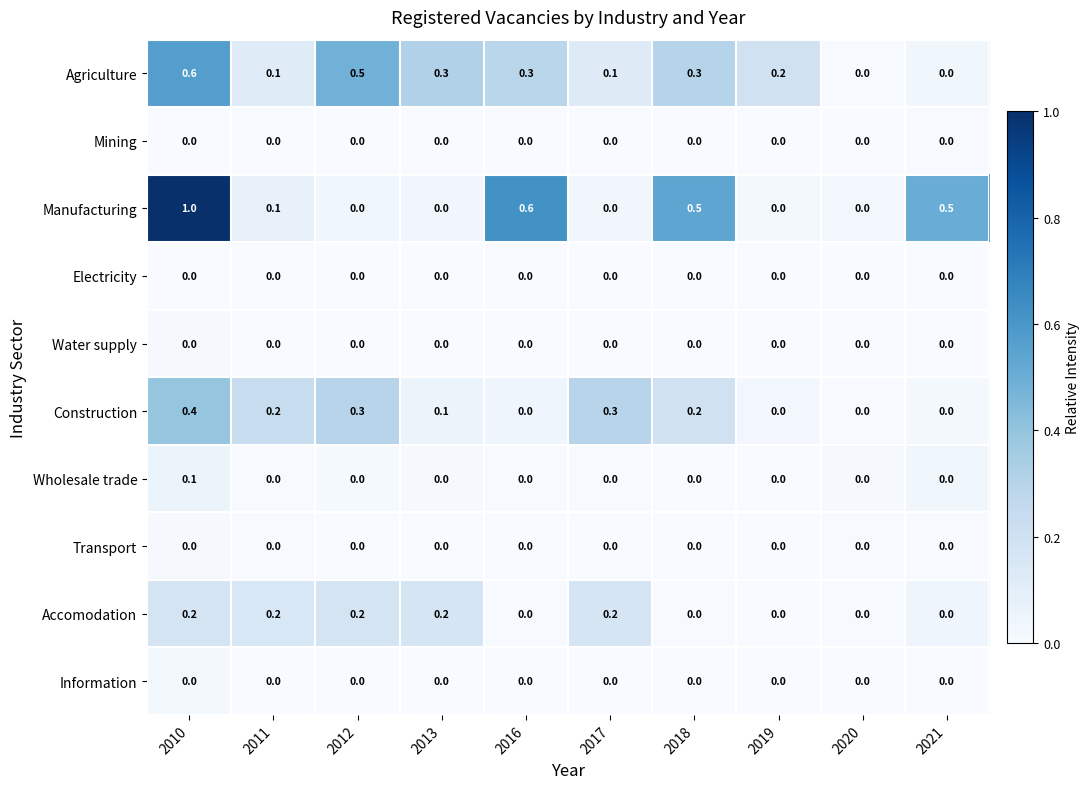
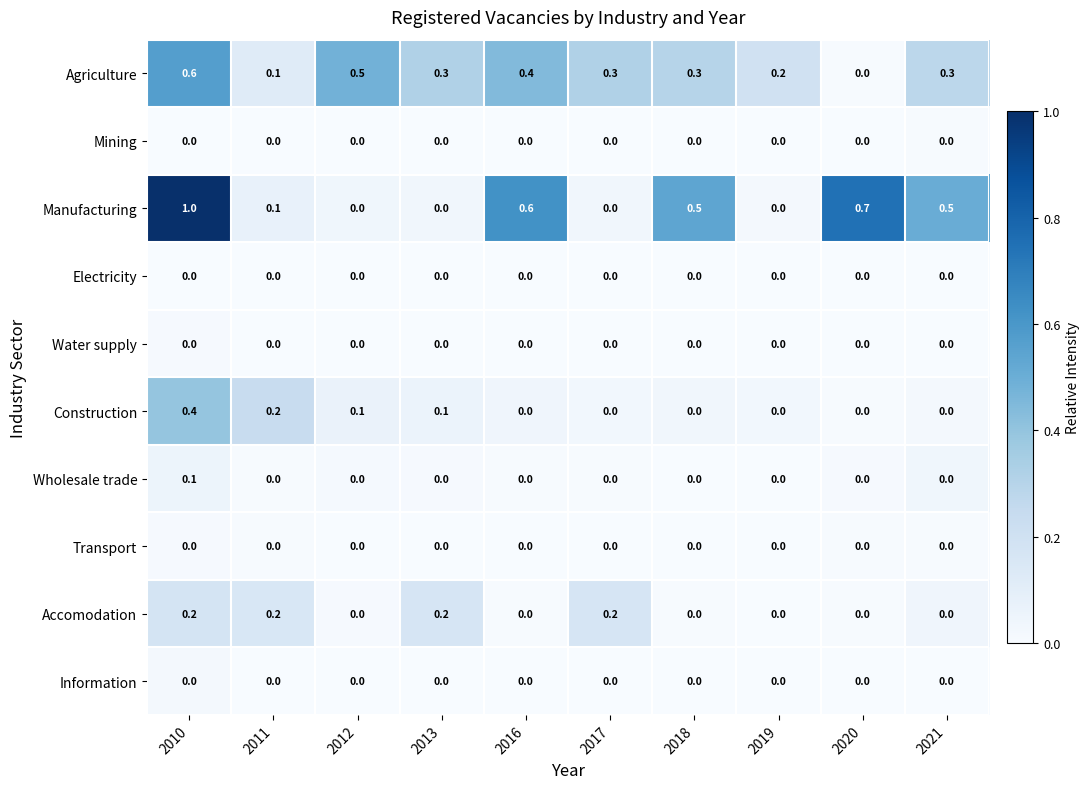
  {
    "Agriculture": {
      "2010": 0.6,
      "2011": 0.1,
      "2012": 0.5,
      "2013": 0.3,
-     "2016": 0.3,
-     "2017": 0.1,
+     "2016": 0.4,
+     "2017": 0.3,
      "2018": 0.3,
      "2019": 0.2,
      "2020": 0.0,
-     "2021": 0.0
+     "2021": 0.3
    },
    "Mining": {
      "2010": 0.0,
      "2011": 0.0,
      "2012": 0.0,
      "2013": 0.0,
      "2016": 0.0,
      "2017": 0.0,
      "2018": 0.0,
      "2019": 0.0,
      "2020": 0.0,
      "2021": 0.0
    },
    "Manufacturing": {
      "2010": 1.0,
      "2011": 0.1,
      "2012": 0.0,
      "2013": 0.0,
      "2016": 0.6,
      "2017": 0.0,
      "2018": 0.5,
      "2019": 0.0,
-     "2020": 0.0,
+     "2020": 0.7,
      "2021": 0.5
    },
    "Electricity": {
      "2010": 0.0,
      "2011": 0.0,
      "2012": 0.0,
      "2013": 0.0,
      "2016": 0.0,
      "2017": 0.0,
      "2018": 0.0,
      "2019": 0.0,
      "2020": 0.0,
      "2021": 0.0
    },
    "Water supply": {
      "2010": 0.0,
      "2011": 0.0,
      "2012": 0.0,
      "2013": 0.0,
      "2016": 0.0,
      "2017": 0.0,
      "2018": 0.0,
      "2019": 0.0,
      "2020": 0.0,
      "2021": 0.0
    },
    "Construction": {
      "2010": 0.4,
      "2011": 0.2,
-     "2012": 0.3,
+     "2012": 0.1,
      "2013": 0.1,
      "2016": 0.0,
-     "2017": 0.3,
-     "2018": 0.2,
+     "2017": 0.0,
+     "2018": 0.0,
      "2019": 0.0,
      "2020": 0.0,
      "2021": 0.0
    },
    "Wholesale trade": {
      "2010": 0.1,
      "2011": 0.0,
      "2012": 0.0,
      "2013": 0.0,
      "2016": 0.0,
      "2017": 0.0,
      "2018": 0.0,
      "2019": 0.0,
      "2020": 0.0,
      "2021": 0.0
    },
    "Transport": {
      "2010": 0.0,
      "2011": 0.0,
      "2012": 0.0,
      "2013": 0.0,
      "2016": 0.0,
      "2017": 0.0,
      "2018": 0.0,
      "2019": 0.0,
      "2020": 0.0,
      "2021": 0.0
    },
    "Accomodation": {
      "2010": 0.2,
      "2011": 0.2,
-     "2012": 0.2,
+     "2012": 0.0,
      "2013": 0.2,
      "2016": 0.0,
      "2017": 0.2,
      "2018": 0.0,
      "2019": 0.0,
      "2020": 0.0,
      "2021": 0.0
    },
    "Information": {
      "2010": 0.0,
      "2011": 0.0,
      "2012": 0.0,
      "2013": 0.0,
      "2016": 0.0,
      "2017": 0.0,
      "2018": 0.0,
      "2019": 0.0,
      "2020": 0.0,
      "2021": 0.0
    }
  }
